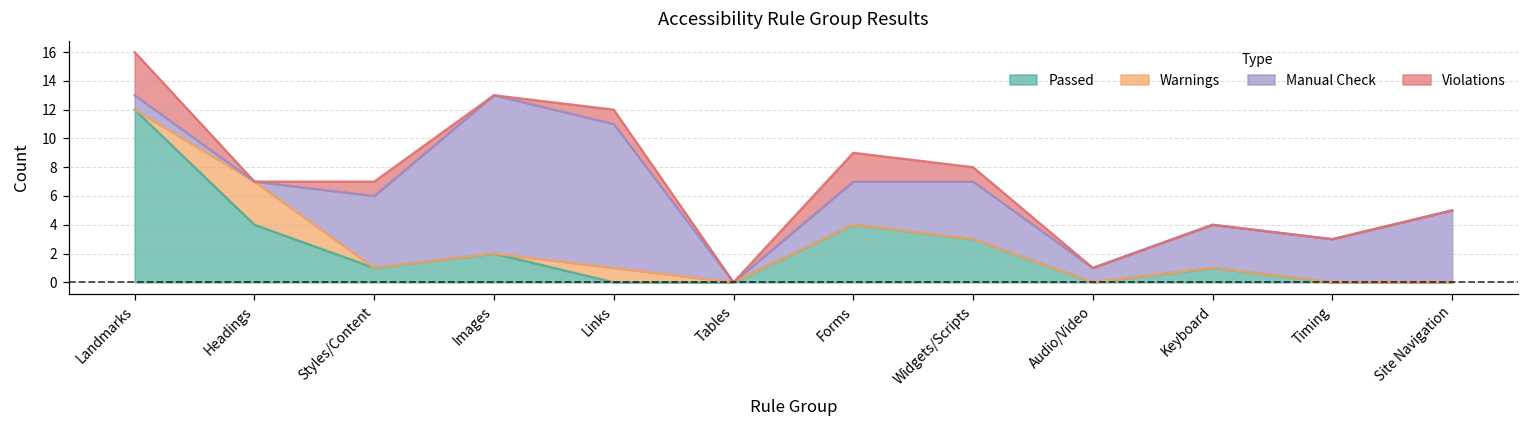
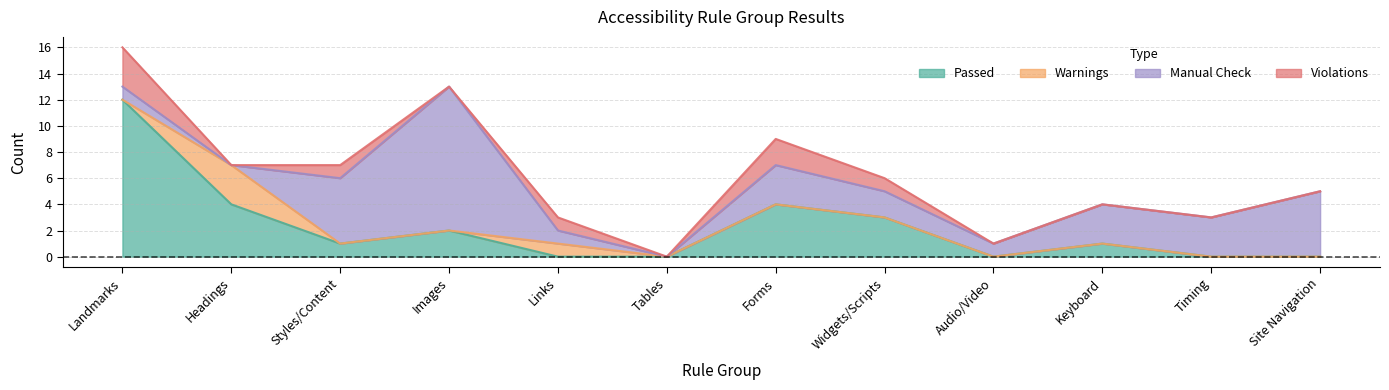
  {
    "Passed": {
      "Headings": 4,
      "Links": 0
    },
    "Manual Check": {
      "Landmarks": 1,
      "Styles/Content": 5,
-     "Links": 10,
+     "Links": 1,
      "Forms": 3,
-     "Widgets/Scripts": 4
+     "Widgets/Scripts": 2
    }
  }
